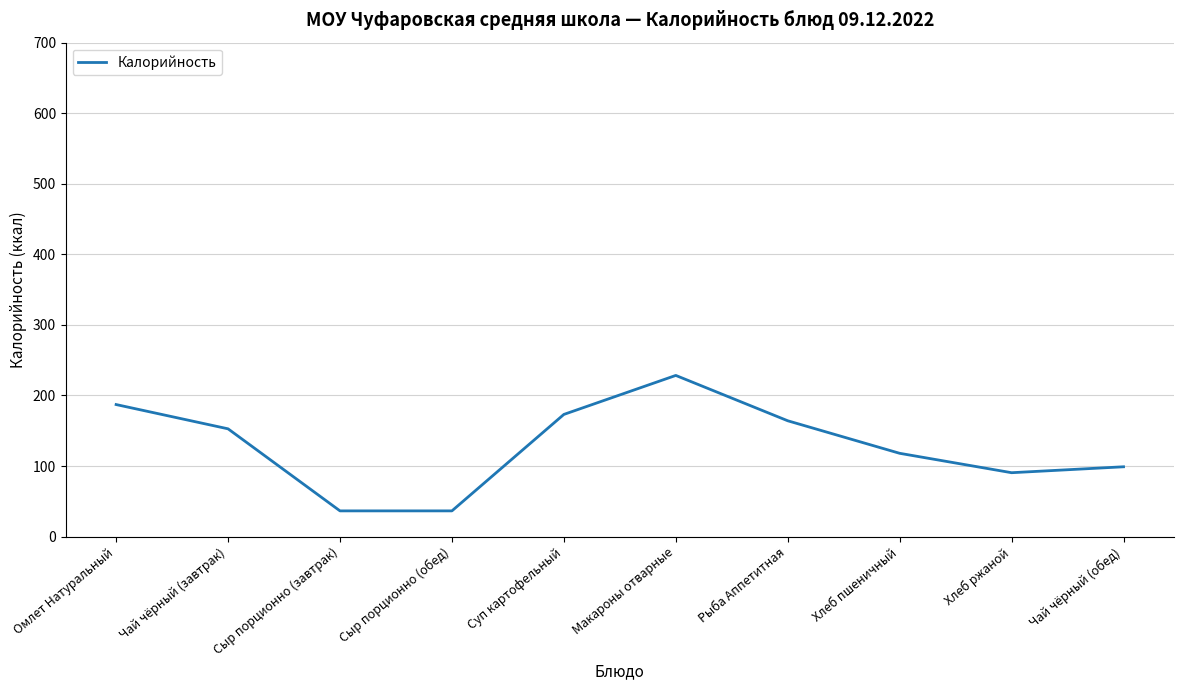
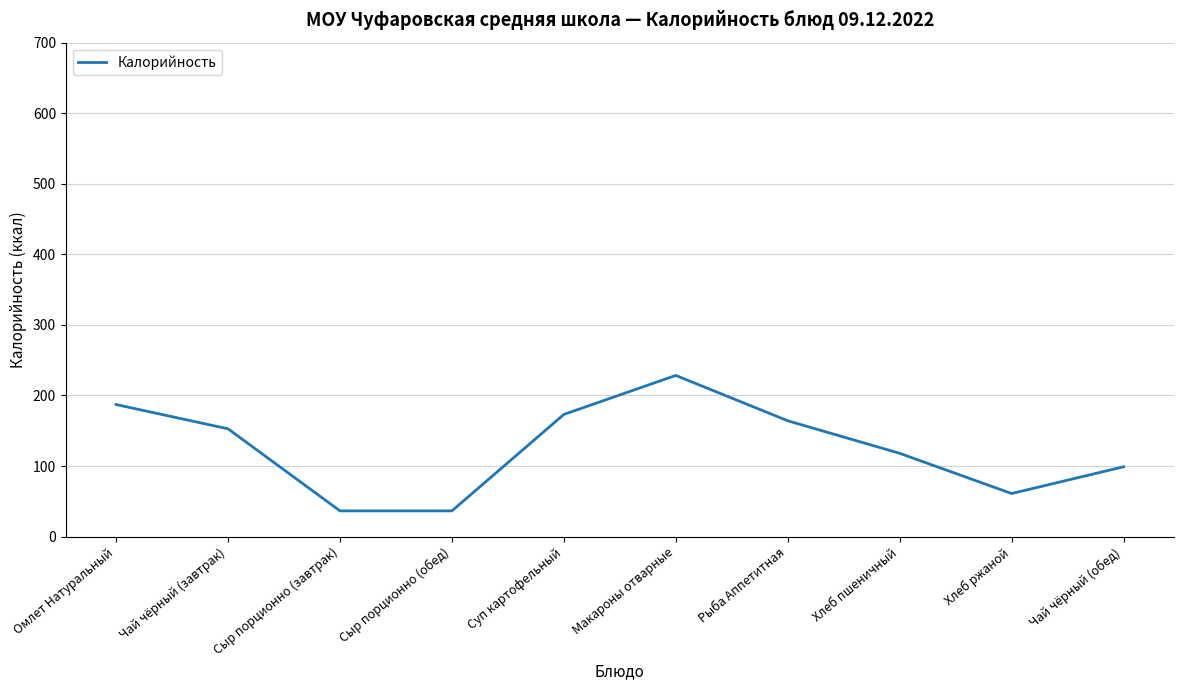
  {
    "Омлет Натуральный": 190,
    "Чай чёрный (завтрак)": 150,
    "Сыр порционно (завтрак)": 40,
    "Сыр порционно (обед)": 40,
    "Суп картофельный": 170,
    "Макароны отварные": 230,
    "Рыба Аппетитная": 160,
    "Хлеб пшеничный": 120,
-   "Хлеб ржаной": 90,
+   "Хлеб ржаной": 60,
    "Чай чёрный (обед)": 100
  }
